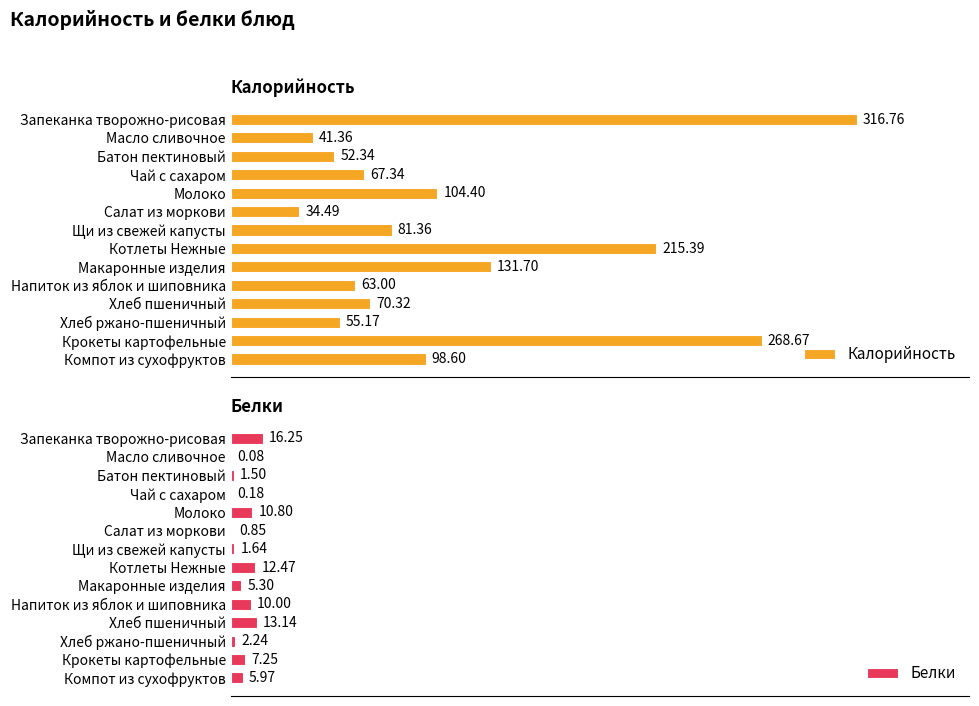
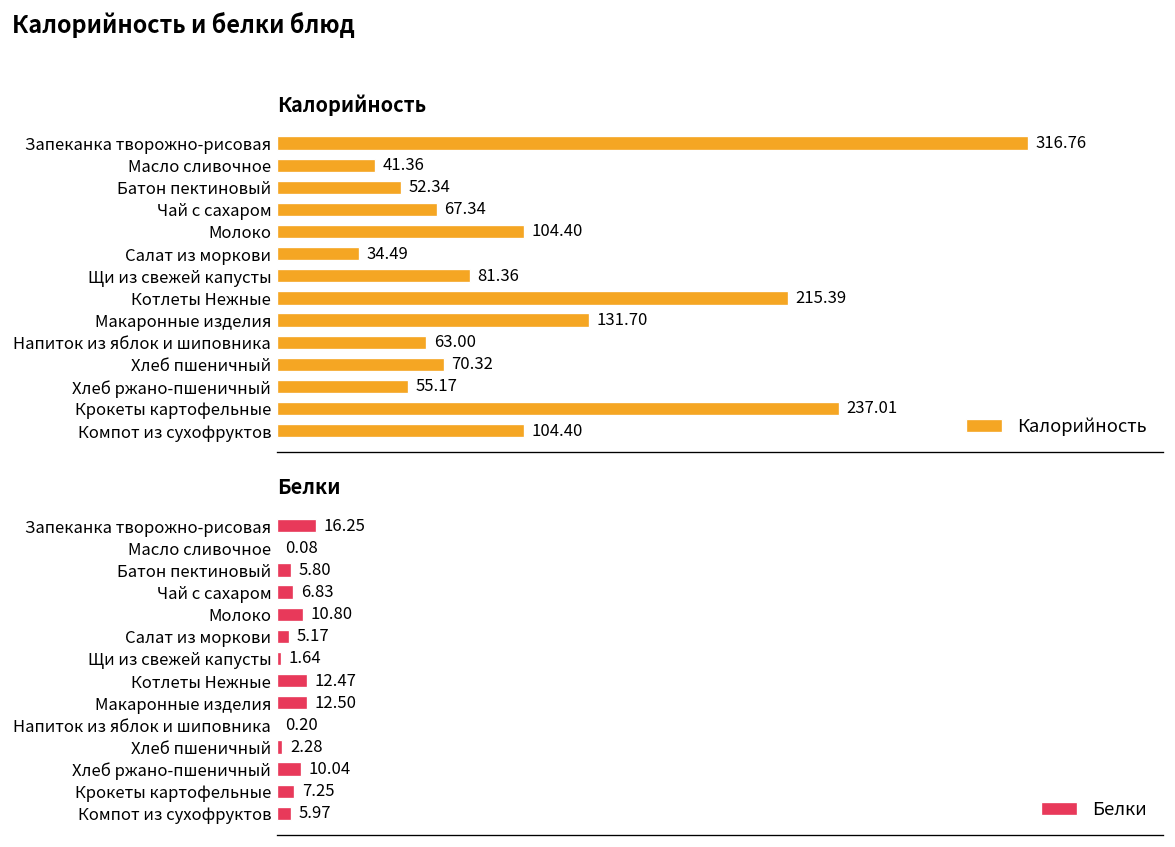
  {
    "Калорийность": {
      "Запеканка творожно-рисовая": 316.76,
      "Масло сливочное": 41.36,
      "Батон пектиновый": 52.34,
      "Чай с сахаром": 67.34,
      "Молоко": 104.40,
      "Салат из моркови": 34.49,
      "Щи из свежей капусты": 81.36,
      "Котлеты Нежные": 215.39,
      "Макаронные изделия": 131.70,
      "Напиток из яблок и шиповника": 63.00,
      "Хлеб пшеничный": 70.32,
      "Хлеб ржано-пшеничный": 55.17,
-     "Крокеты картофельные": 268.67,
-     "Компот из сухофруктов": 98.60
+     "Крокеты картофельные": 237.01,
+     "Компот из сухофруктов": 104.40
    },
    "Белки": {
      "Запеканка творожно-рисовая": 16.25,
      "Масло сливочное": 0.08,
-     "Батон пектиновый": 1.50,
-     "Чай с сахаром": 0.18,
+     "Батон пектиновый": 5.80,
+     "Чай с сахаром": 6.83,
      "Молоко": 10.80,
-     "Салат из моркови": 0.85,
+     "Салат из моркови": 5.17,
      "Щи из свежей капусты": 1.64,
      "Котлеты Нежные": 12.47,
-     "Макаронные изделия": 5.30,
-     "Напиток из яблок и шиповника": 10.00,
-     "Хлеб пшеничный": 13.14,
-     "Хлеб ржано-пшеничный": 2.24,
+     "Макаронные изделия": 12.50,
+     "Напиток из яблок и шиповника": 0.20,
+     "Хлеб пшеничный": 2.28,
+     "Хлеб ржано-пшеничный": 10.04,
      "Крокеты картофельные": 7.25,
      "Компот из сухофруктов": 5.97
    }
  }
